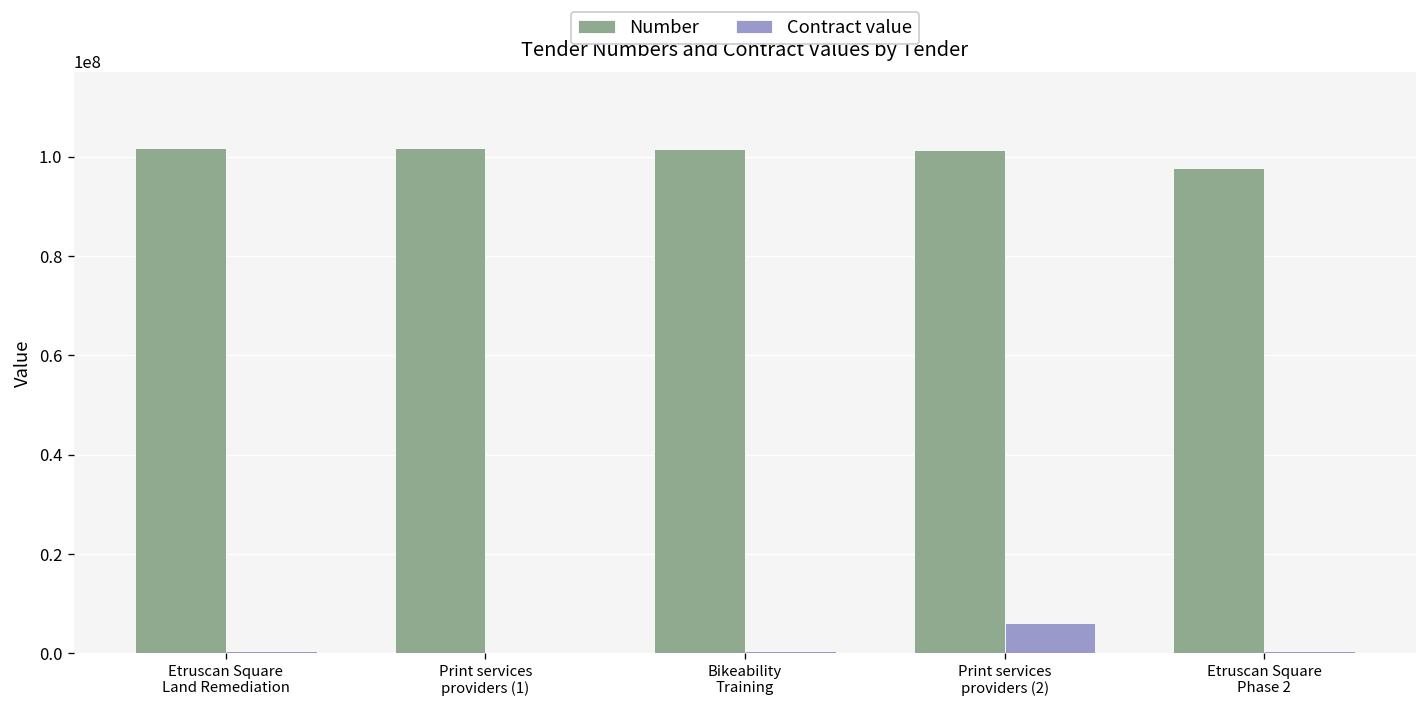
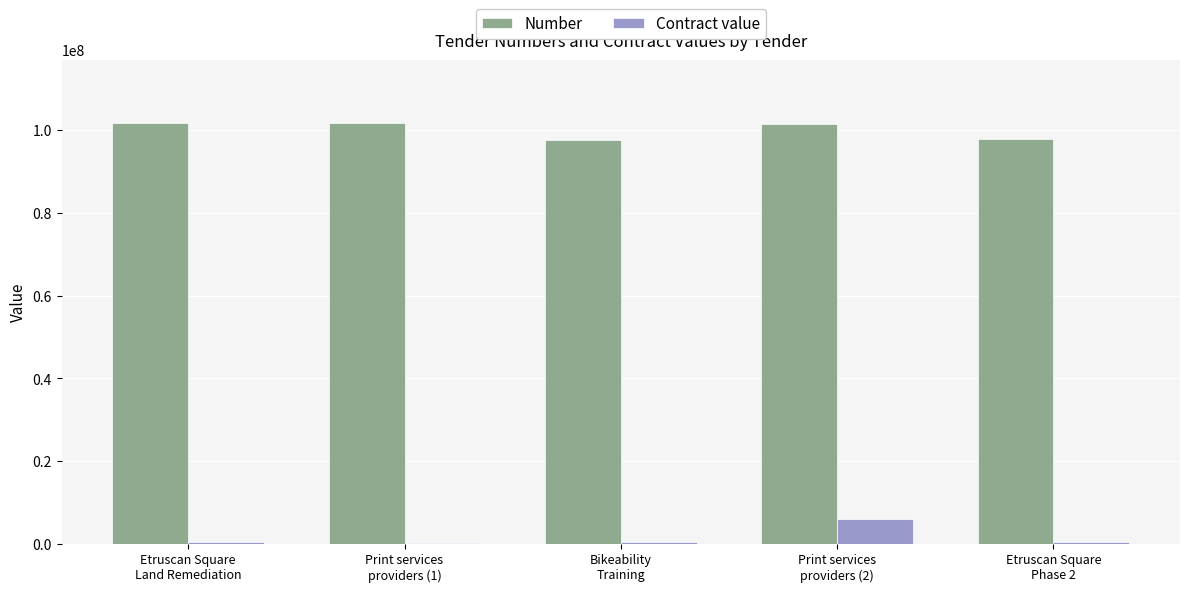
  {
    "Number": {
      "Etruscan Square Land Remediation": 102000000,
      "Print services providers (1)": 102000000,
-     "Bikeability Training": 101000000,
+     "Bikeability Training": 98000000,
      "Print services providers (2)": 101000000,
      "Etruscan Square Phase 2": 98000000
    },
    "Contract value": {
      "Print services providers (2)": 6000000
    }
  }
